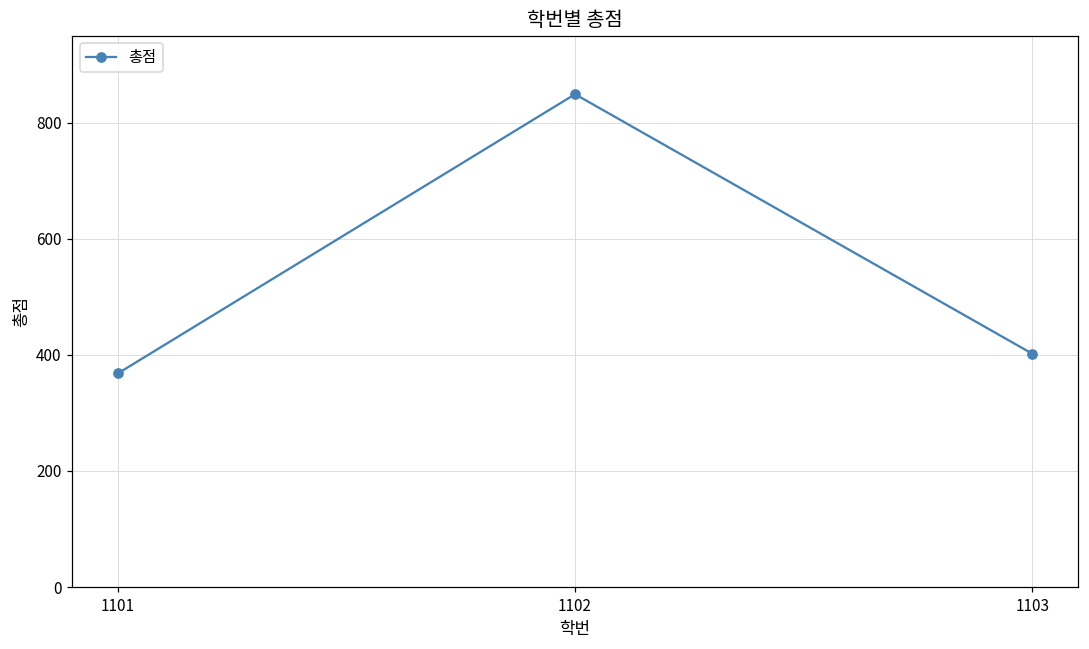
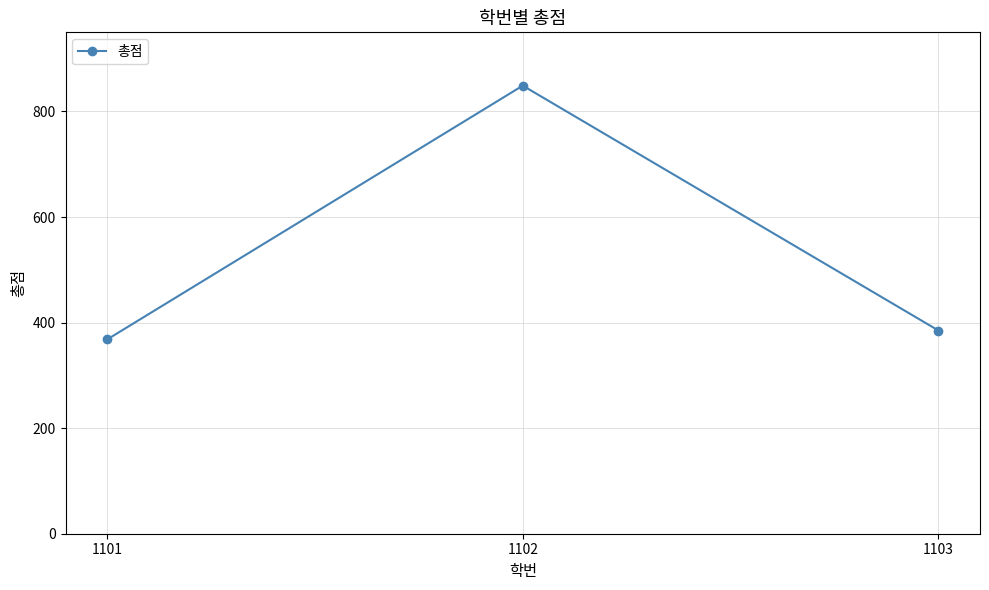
  {
    "1101": 370,
    "1102": 850,
-   "1103": 400
+   "1103": 390
  }
